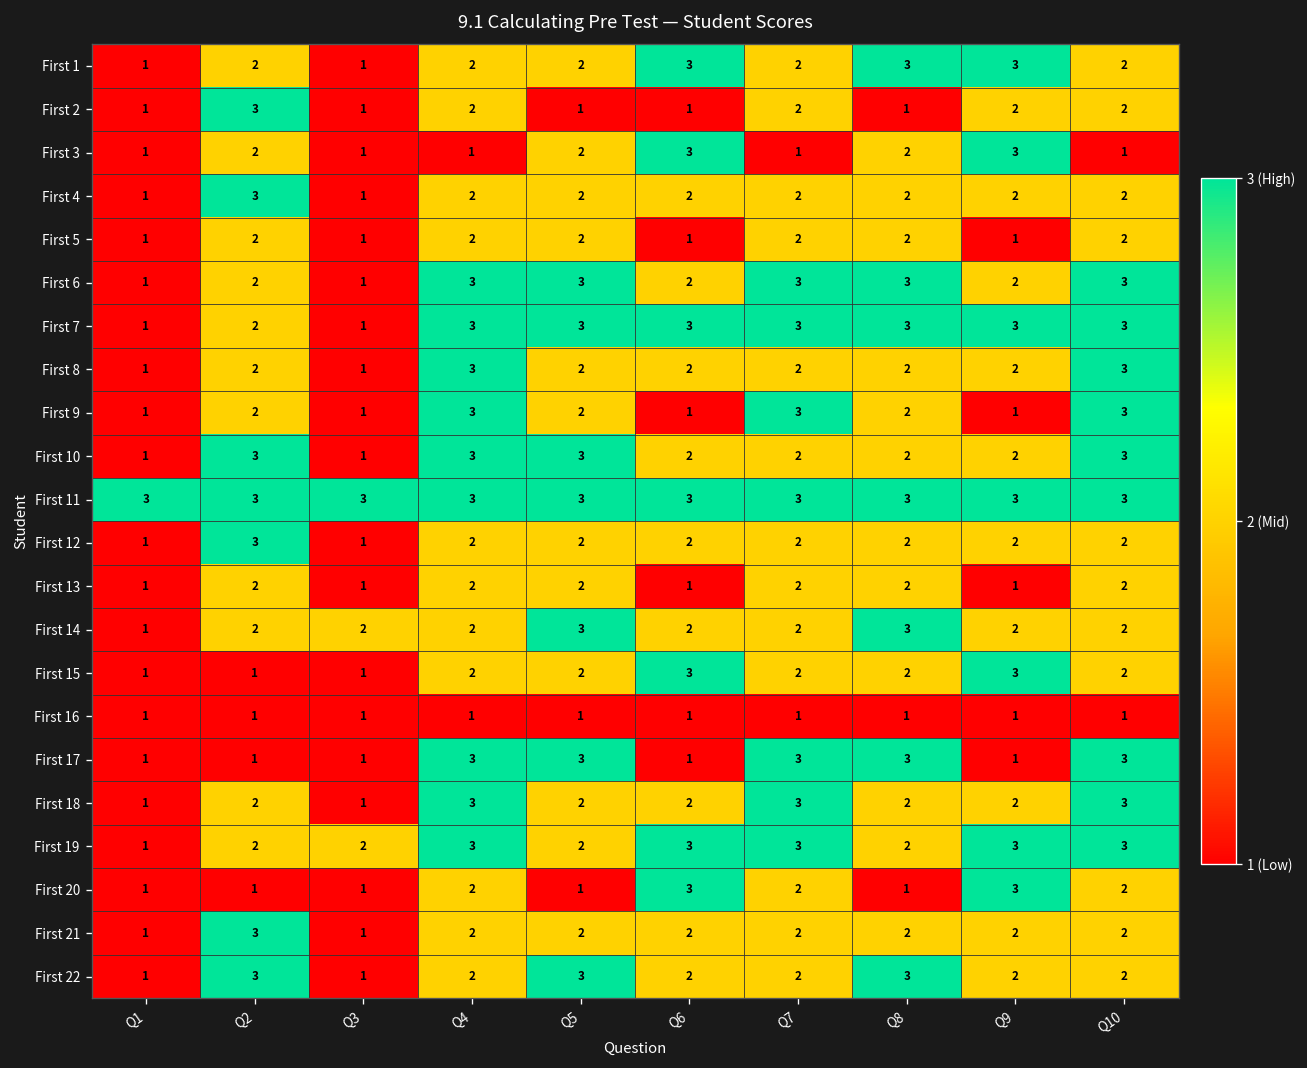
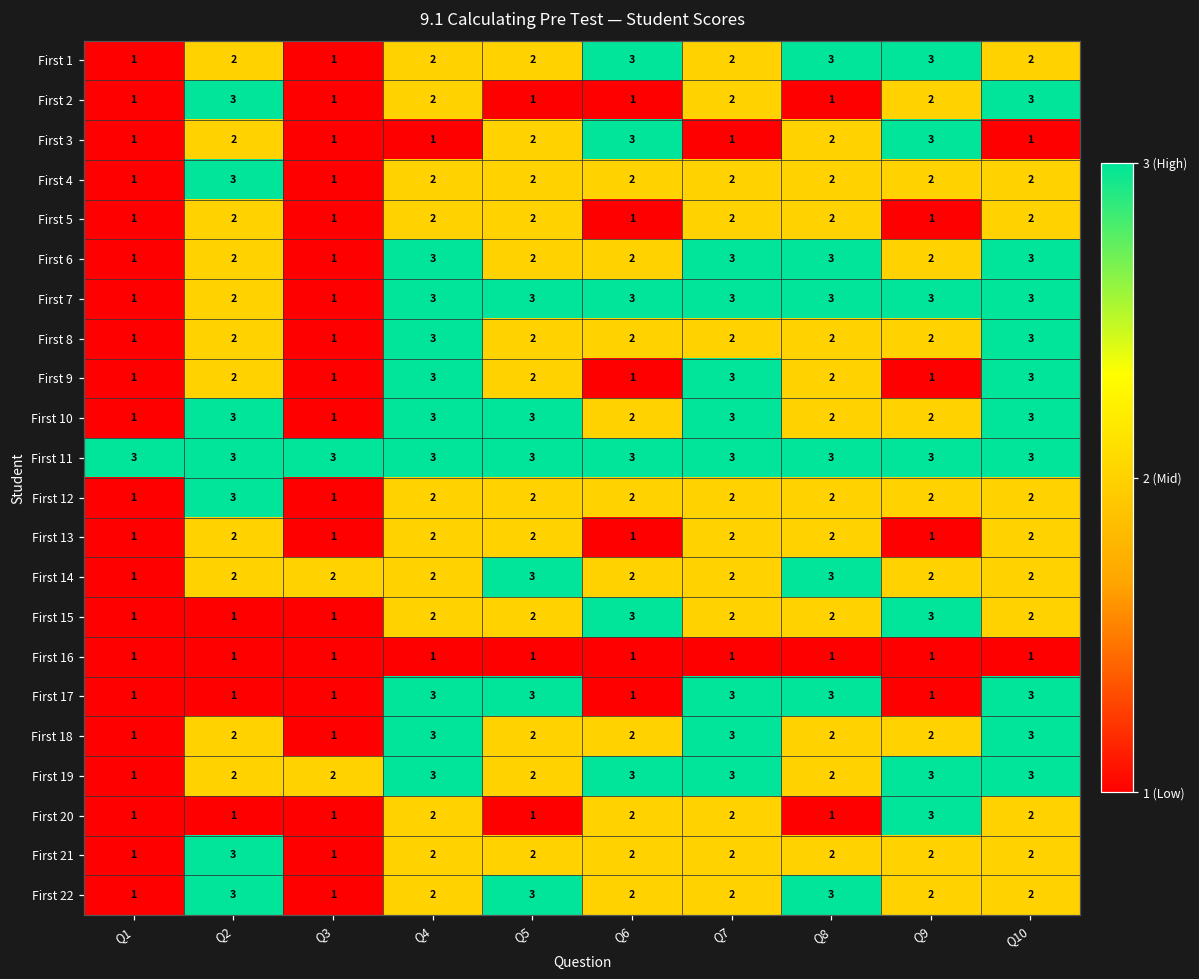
  {
    "First 2": {
      "Q1": 1,
      "Q2": 3,
      "Q3": 1,
      "Q4": 2,
      "Q5": 1,
      "Q6": 1,
      "Q7": 2,
      "Q8": 1,
      "Q9": 2,
-     "Q10": 2
+     "Q10": 3
    },
    "First 6": {
      "Q1": 1,
      "Q2": 2,
      "Q3": 1,
      "Q4": 3,
-     "Q5": 3,
+     "Q5": 2,
      "Q6": 2,
      "Q7": 3,
      "Q8": 3,
      "Q9": 2,
      "Q10": 3
    },
    "First 10": {
      "Q1": 1,
      "Q2": 3,
      "Q3": 1,
      "Q4": 3,
      "Q5": 3,
      "Q6": 2,
-     "Q7": 2,
+     "Q7": 3,
      "Q8": 2,
      "Q9": 2,
      "Q10": 3
    },
    "First 20": {
      "Q1": 1,
      "Q2": 1,
      "Q3": 1,
      "Q4": 2,
      "Q5": 1,
-     "Q6": 3,
+     "Q6": 2,
      "Q7": 2,
      "Q8": 1,
      "Q9": 3,
      "Q10": 2
    }
  }
